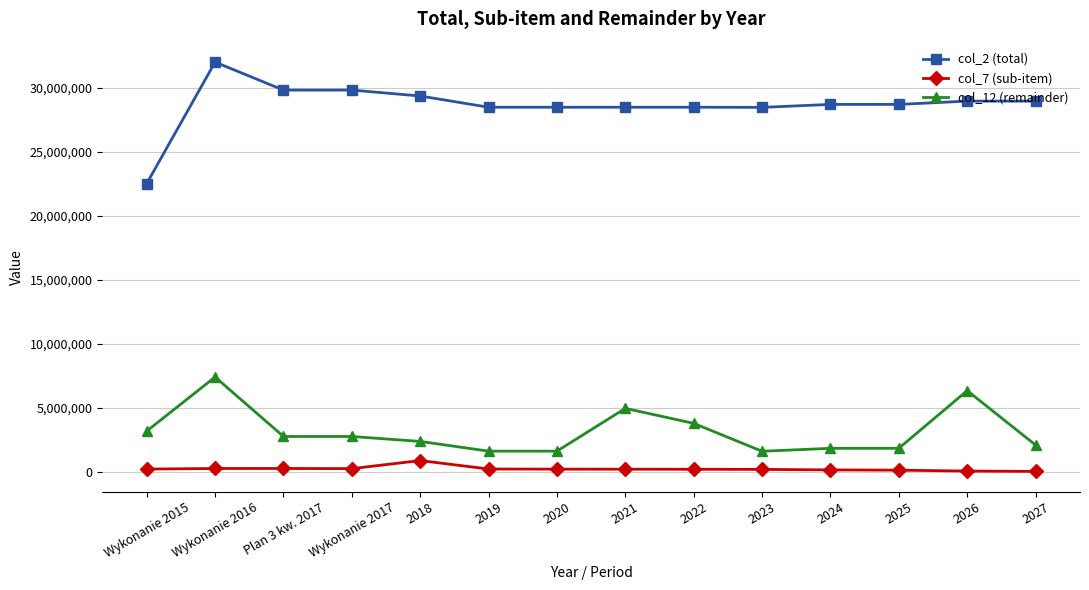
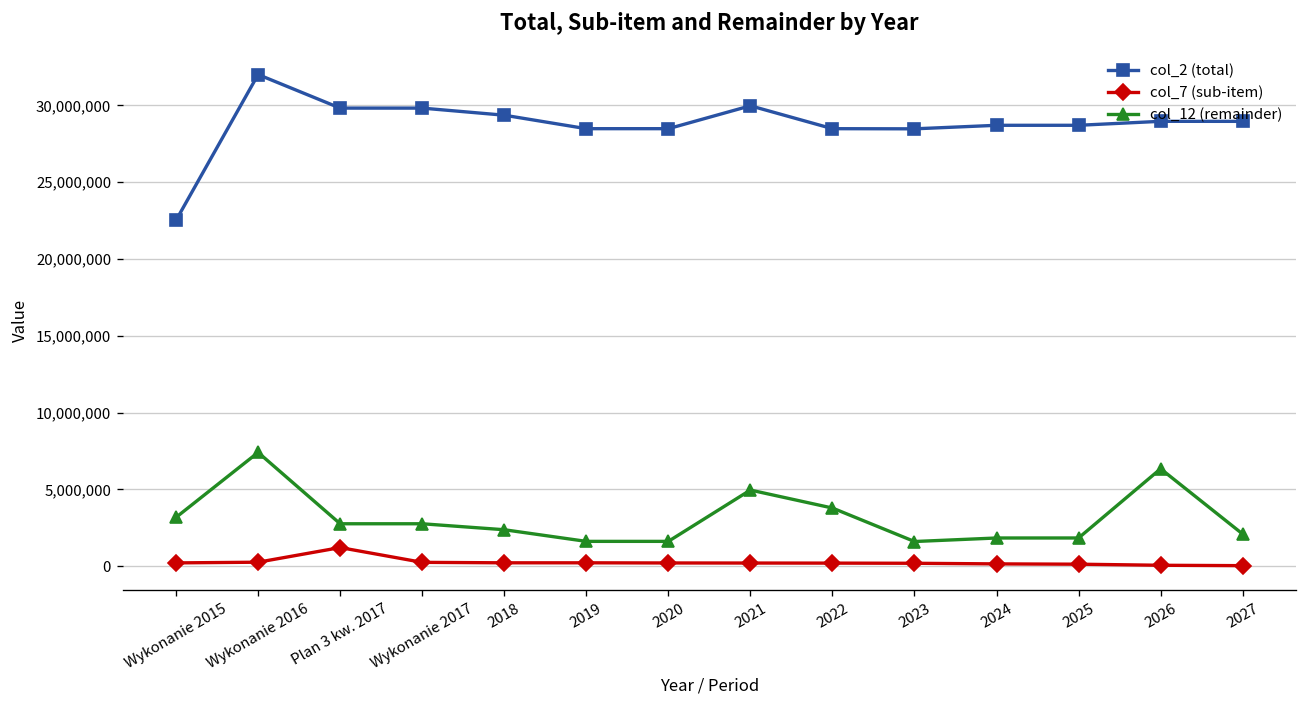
  {
    "col_2 (total)": {
      "Wykonanie 2015": "22,500,000",
      "Wykonanie 2016": "32,000,000",
      "Plan 3 kw. 2017": "29,800,000",
      "Wykonanie 2017": "29,800,000",
      "2018": "29,400,000",
      "2019": "28,500,000",
      "2020": "28,500,000",
-     "2021": "28,500,000",
+     "2021": "30,000,000",
      "2022": "28,500,000",
      "2023": "28,500,000",
      "2024": "28,700,000",
      "2025": "28,700,000",
      "2026": "29,000,000",
      "2027": "29,000,000"
    },
    "col_7 (sub-item)": {
      "Wykonanie 2015": "200,000",
      "Wykonanie 2016": "300,000",
-     "Plan 3 kw. 2017": "300,000",
+     "Plan 3 kw. 2017": "1,200,000",
      "Wykonanie 2017": "300,000",
-     "2018": "900,000",
+     "2018": "200,000",
      "2019": "200,000",
      "2020": "200,000",
      "2021": "200,000",
      "2022": "200,000",
      "2023": "200,000",
      "2024": "200,000",
      "2025": "100,000",
      "2026": "100,000",
      "2027": "0"
    },
    "col_12 (remainder)": {
      "Wykonanie 2015": "3,200,000",
      "Wykonanie 2016": "7,400,000",
      "Plan 3 kw. 2017": "2,800,000",
      "Wykonanie 2017": "2,800,000",
      "2018": "2,400,000",
      "2019": "1,600,000",
      "2020": "1,600,000",
      "2021": "5,000,000",
      "2022": "3,800,000",
      "2023": "1,600,000",
      "2024": "1,800,000",
      "2025": "1,800,000",
      "2026": "6,300,000",
      "2027": "2,100,000"
    }
  }
